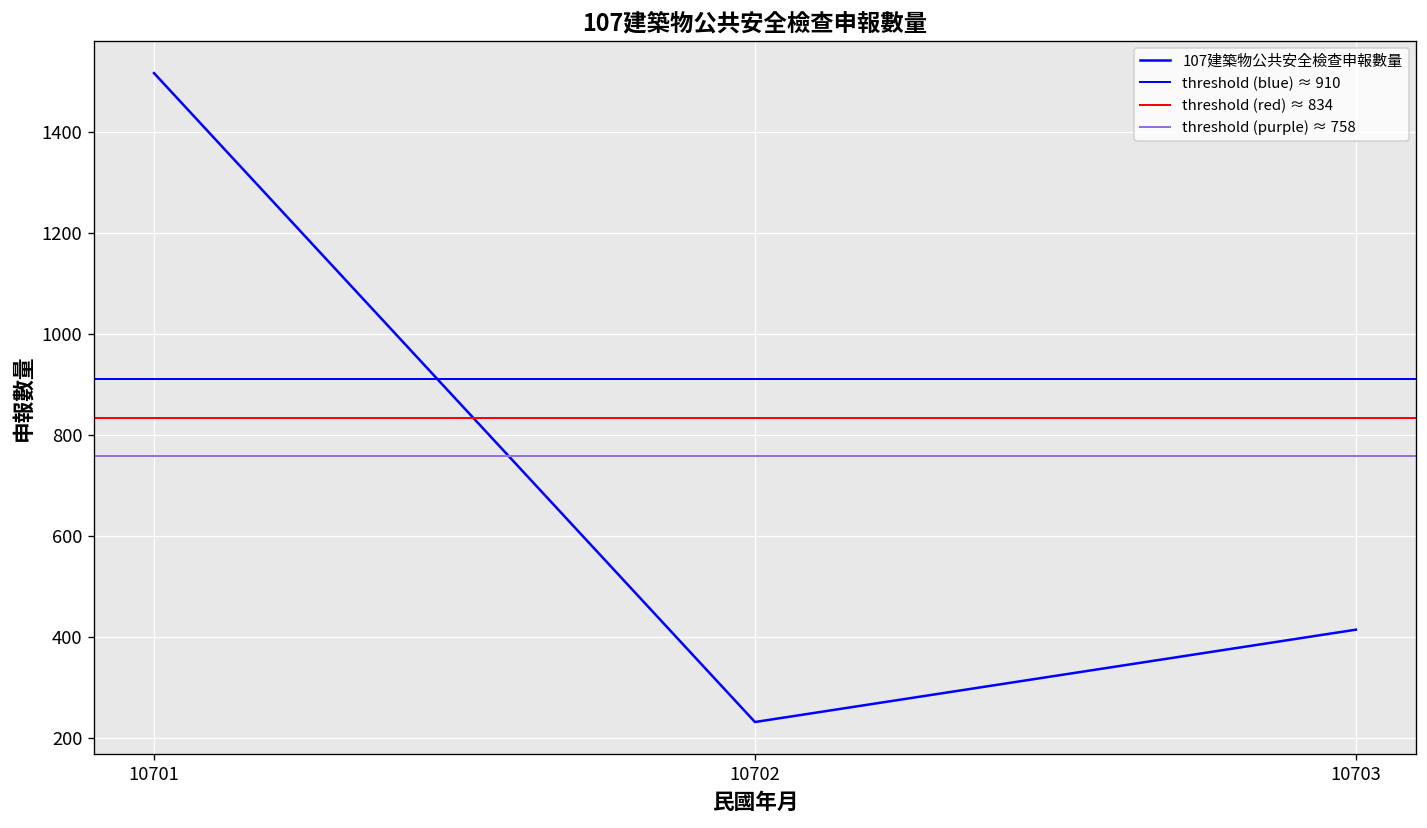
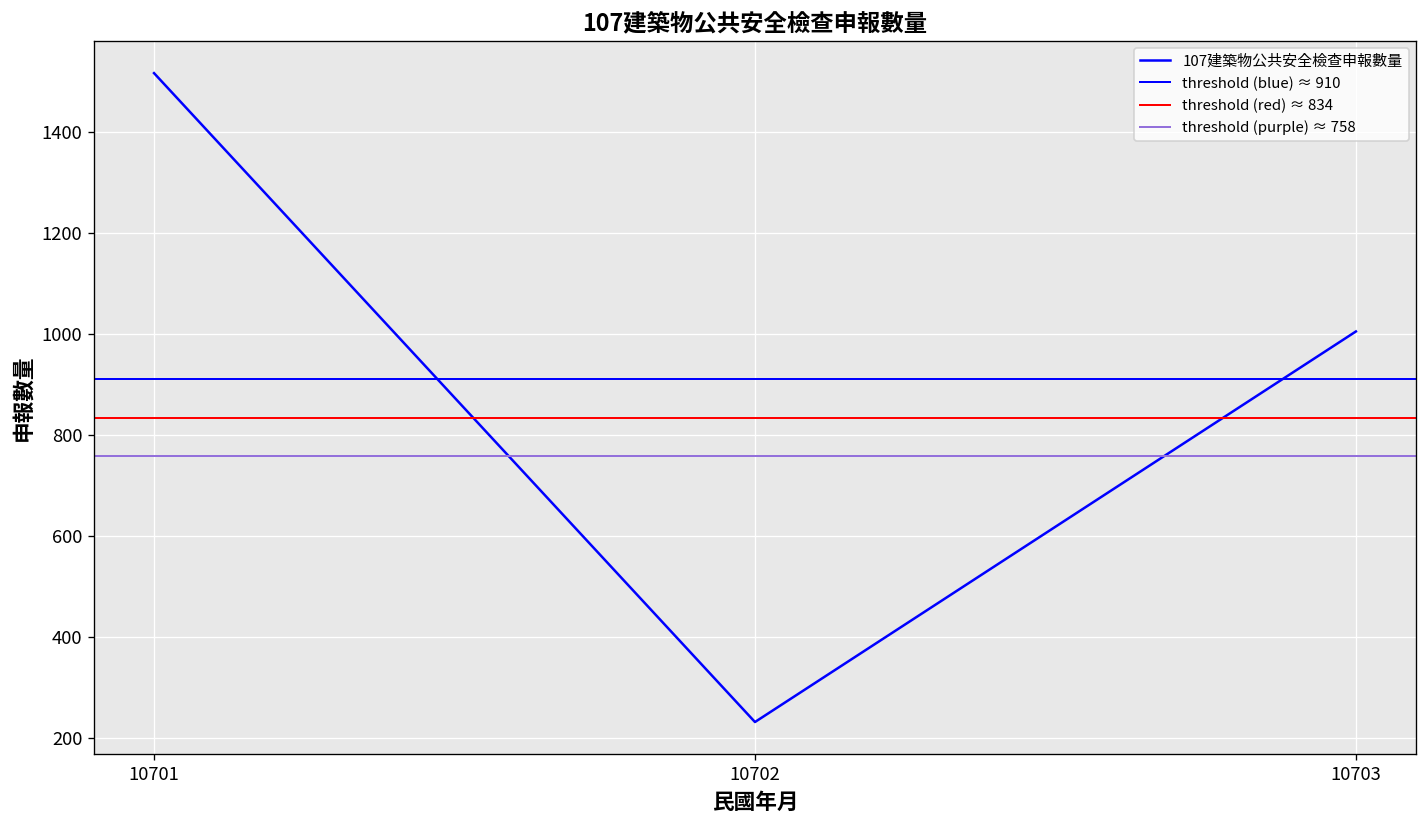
  {
    "10701": 1520,
    "10702": 230,
-   "10703": 410
+   "10703": 1010
  }
